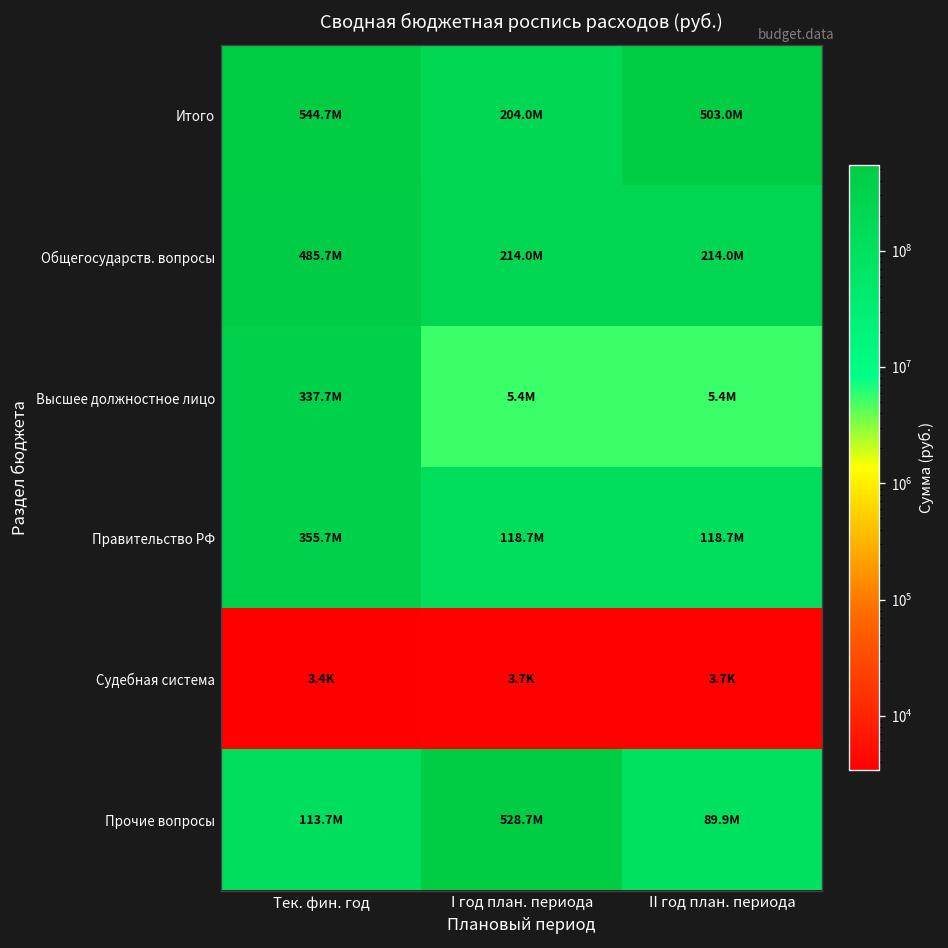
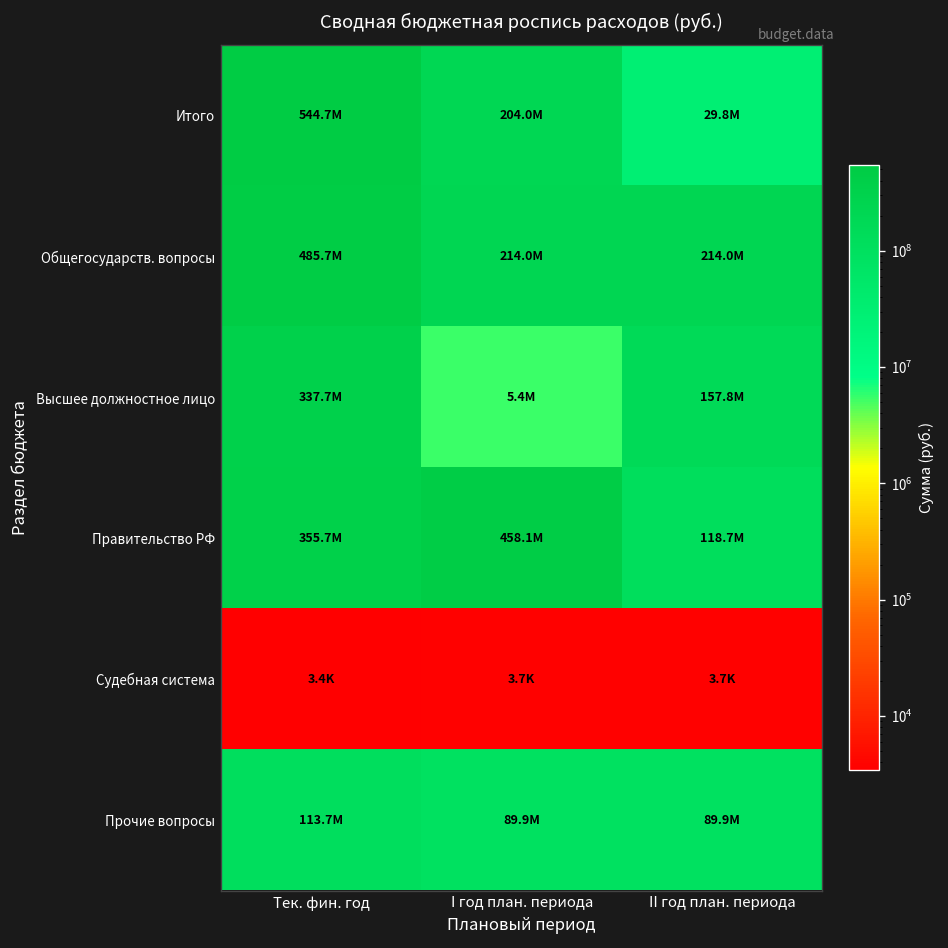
  {
    "Итого": {
      "Тек. фин. год": "544.7M",
      "I год план. периода": "204.0M",
-     "II год план. периода": "503.0M"
+     "II год план. периода": "29.8M"
    },
    "Общегосударств. вопросы": {
      "Тек. фин. год": "485.7M",
      "I год план. периода": "214.0M",
      "II год план. периода": "214.0M"
    },
    "Высшее должностное лицо": {
      "Тек. фин. год": "337.7M",
      "I год план. периода": "5.4M",
-     "II год план. периода": "5.4M"
+     "II год план. периода": "157.8M"
    },
    "Правительство РФ": {
      "Тек. фин. год": "355.7M",
-     "I год план. периода": "118.7M",
+     "I год план. периода": "458.1M",
      "II год план. периода": "118.7M"
    },
    "Судебная система": {
      "Тек. фин. год": "3.4K",
      "I год план. периода": "3.7K",
      "II год план. периода": "3.7K"
    },
    "Прочие вопросы": {
      "Тек. фин. год": "113.7M",
-     "I год план. периода": "528.7M",
+     "I год план. периода": "89.9M",
      "II год план. периода": "89.9M"
    }
  }
